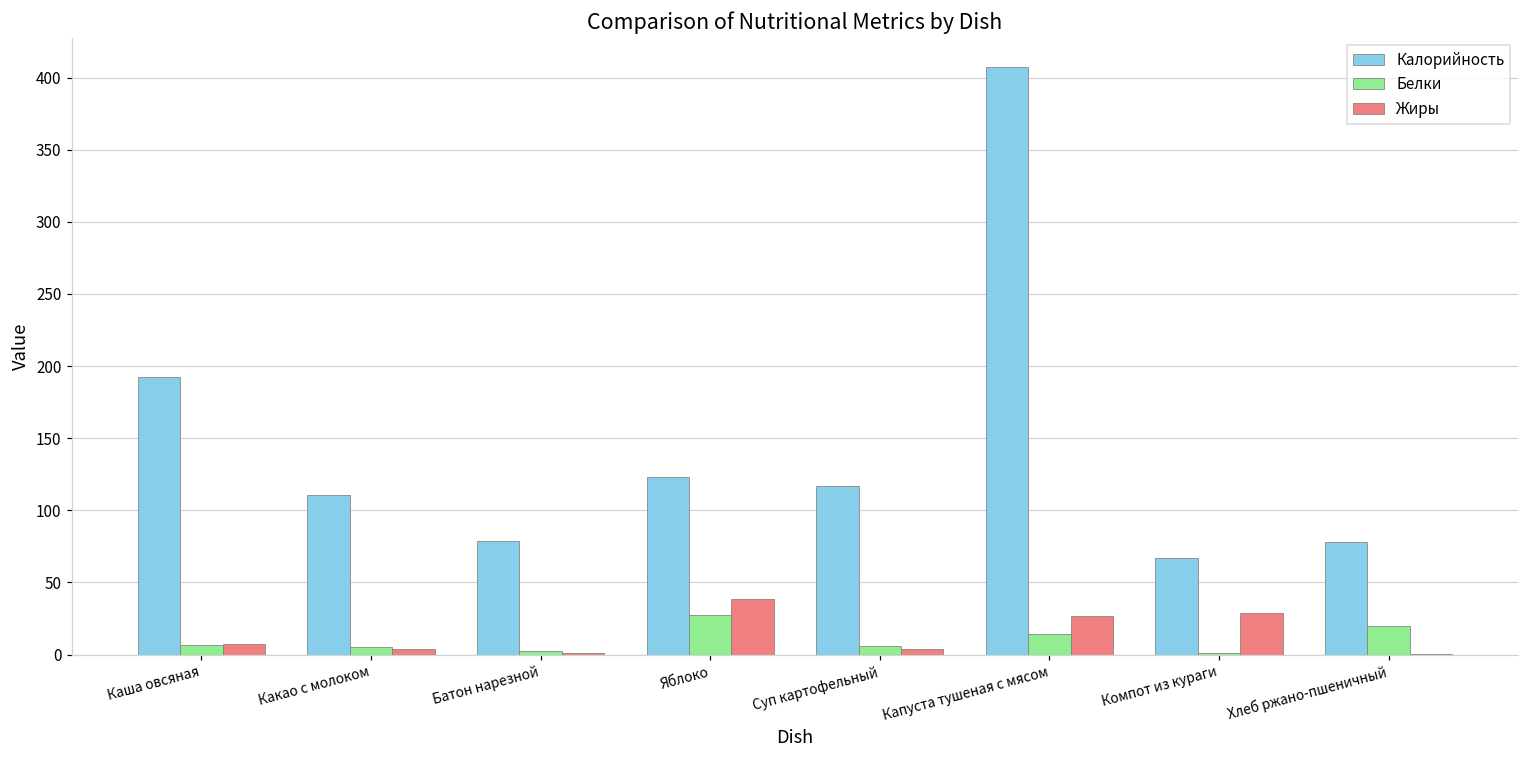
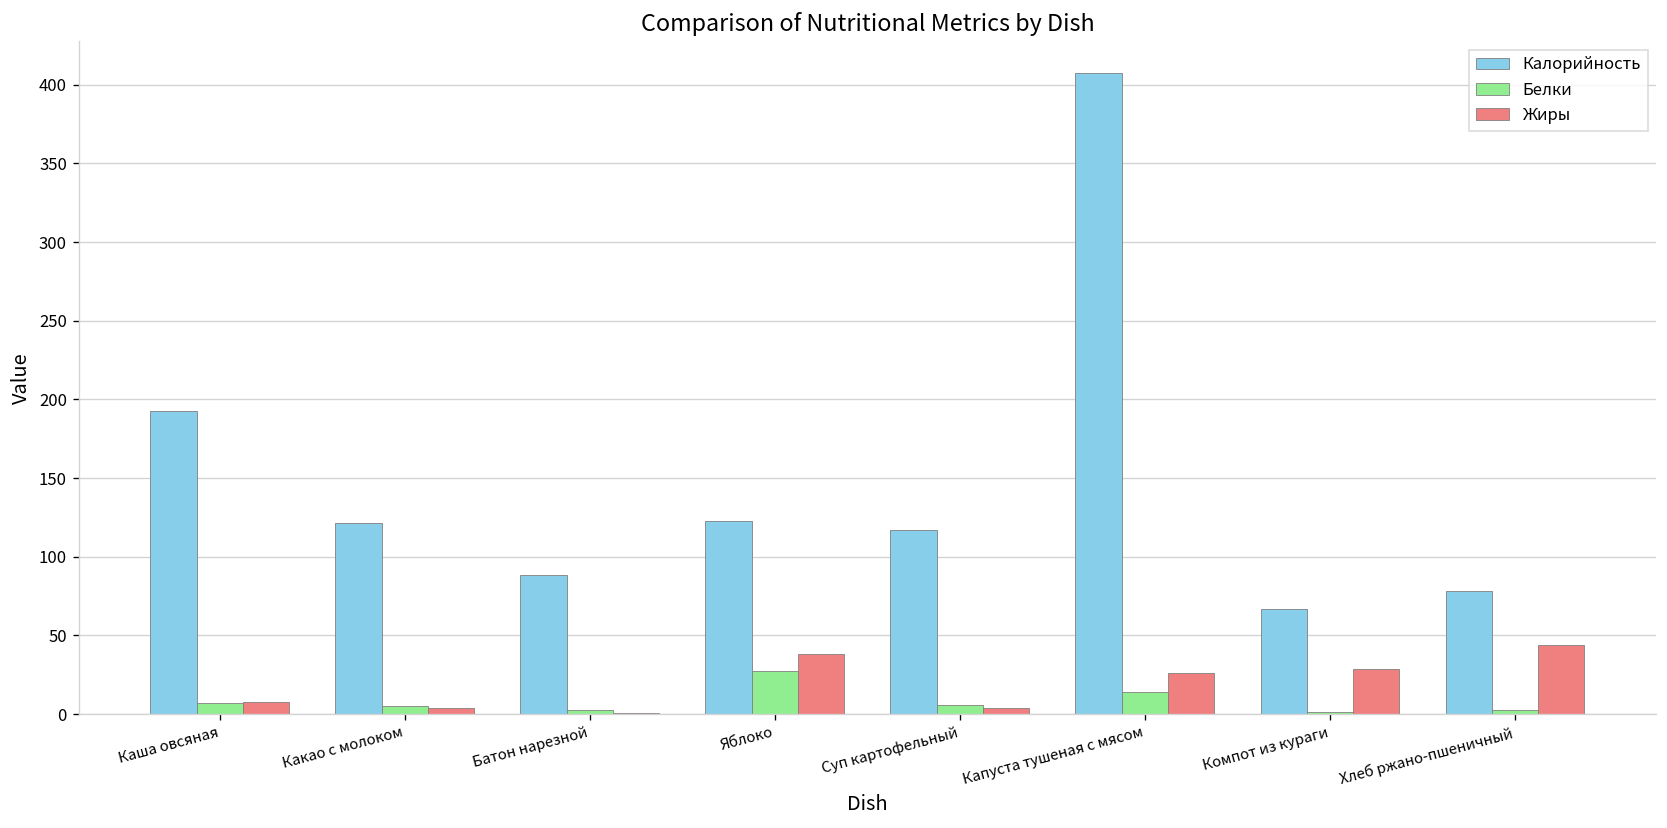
  {
    "Калорийность": {
      "Каша овсяная": 193,
-     "Какао с молоком": 111,
-     "Батон нарезной": 79,
+     "Какао с молоком": 122,
+     "Батон нарезной": 89,
      "Яблоко": 123,
      "Суп картофельный": 117,
      "Капуста тушеная с мясом": 407,
      "Компот из кураги": 67,
      "Хлеб ржано-пшеничный": 78
    },
    "Белки": {
      "Каша овсяная": 7,
      "Какао с молоком": 5,
      "Батон нарезной": 2,
      "Яблоко": 27,
      "Суп картофельный": 6,
      "Капуста тушеная с мясом": 14,
-     "Хлеб ржано-пшеничный": 20
+     "Хлеб ржано-пшеничный": 3
    },
    "Жиры": {
      "Каша овсяная": 7,
      "Какао с молоком": 4,
      "Яблоко": 38,
      "Суп картофельный": 4,
      "Капуста тушеная с мясом": 26,
      "Компот из кураги": 29,
-     "Хлеб ржано-пшеничный": 1
+     "Хлеб ржано-пшеничный": 44
    }
  }
